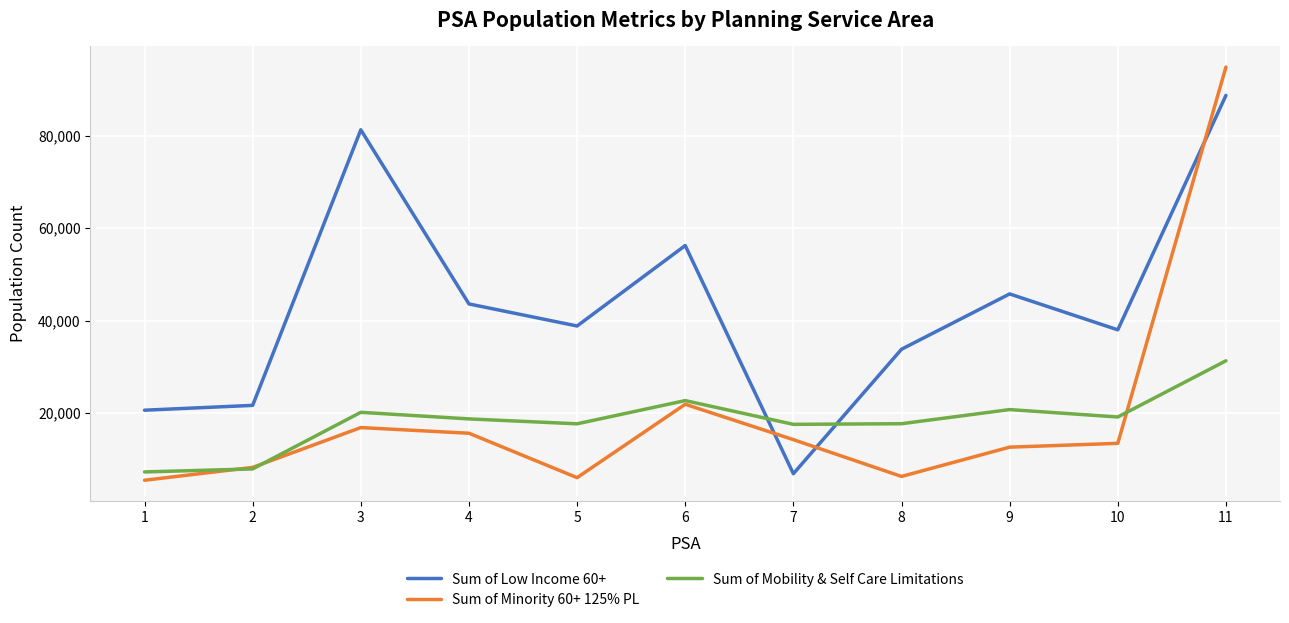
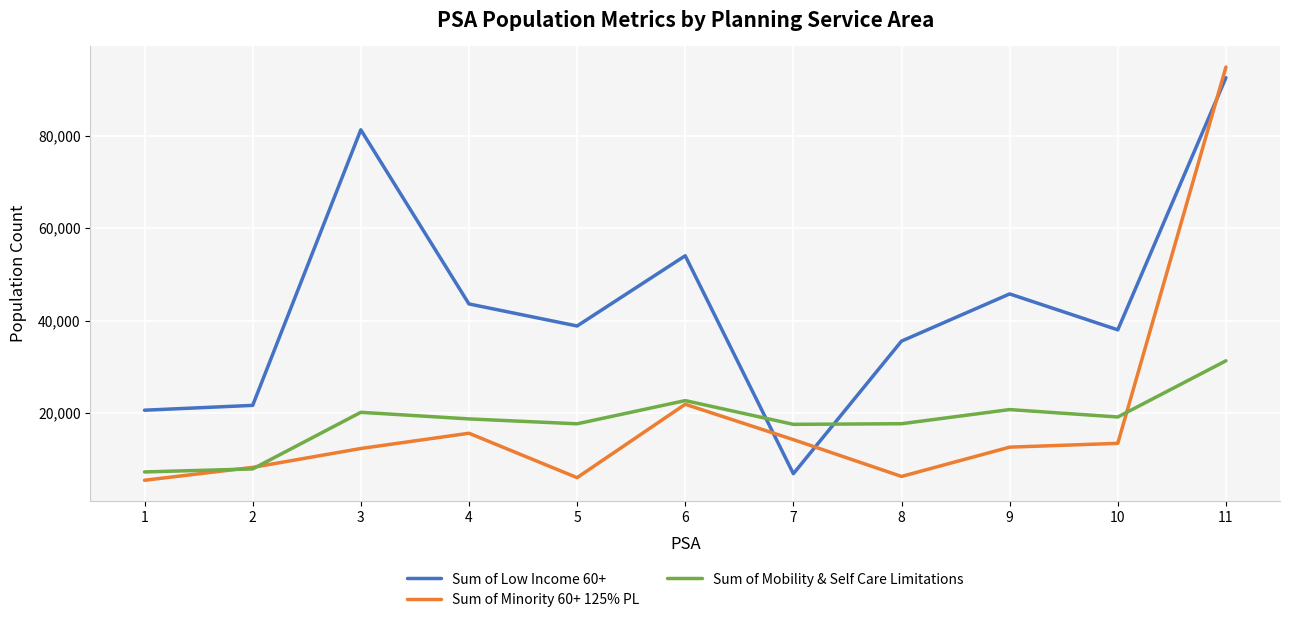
  {
    "Sum of Low Income 60+": {
      "1": "21,000",
      "2": "22,000",
      "3": "81,000",
      "4": "44,000",
      "5": "39,000",
-     "6": "56,000",
+     "6": "54,000",
      "7": "7,000",
-     "8": "34,000",
+     "8": "36,000",
      "9": "46,000",
      "10": "38,000",
-     "11": "89,000"
+     "11": "93,000"
    },
    "Sum of Minority 60+ 125% PL": {
      "1": "5,000",
-     "3": "17,000",
+     "3": "12,000",
      "4": "16,000",
      "5": "6,000",
      "6": "22,000",
      "7": "14,000",
      "8": "6,000",
      "9": "13,000",
      "10": "13,000",
      "11": "95,000"
    },
    "Sum of Mobility & Self Care Limitations": {
      "1": "7,000",
      "3": "20,000",
      "4": "19,000",
      "5": "18,000",
      "6": "23,000",
      "7": "18,000",
      "8": "18,000",
      "9": "21,000",
      "10": "19,000",
      "11": "31,000"
    }
  }
